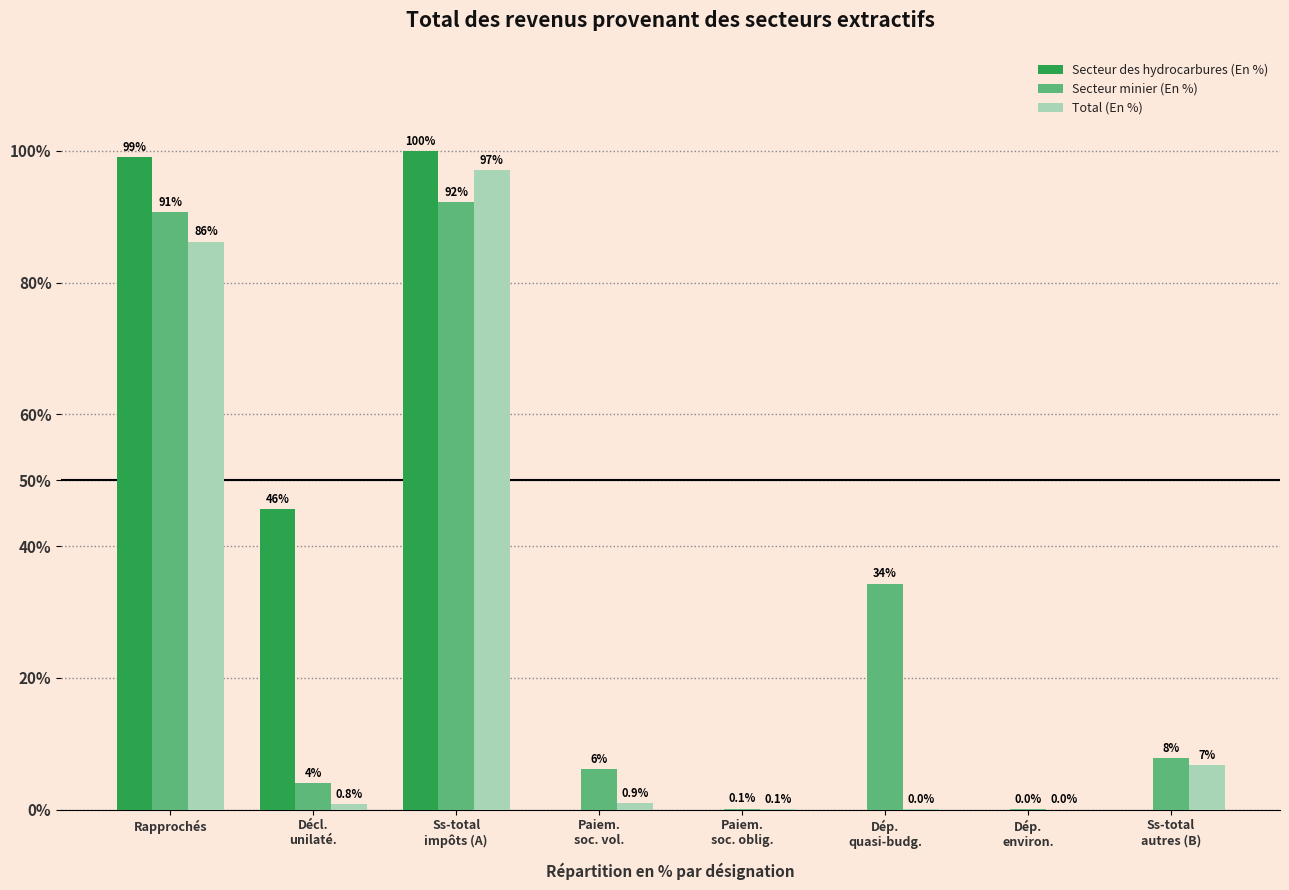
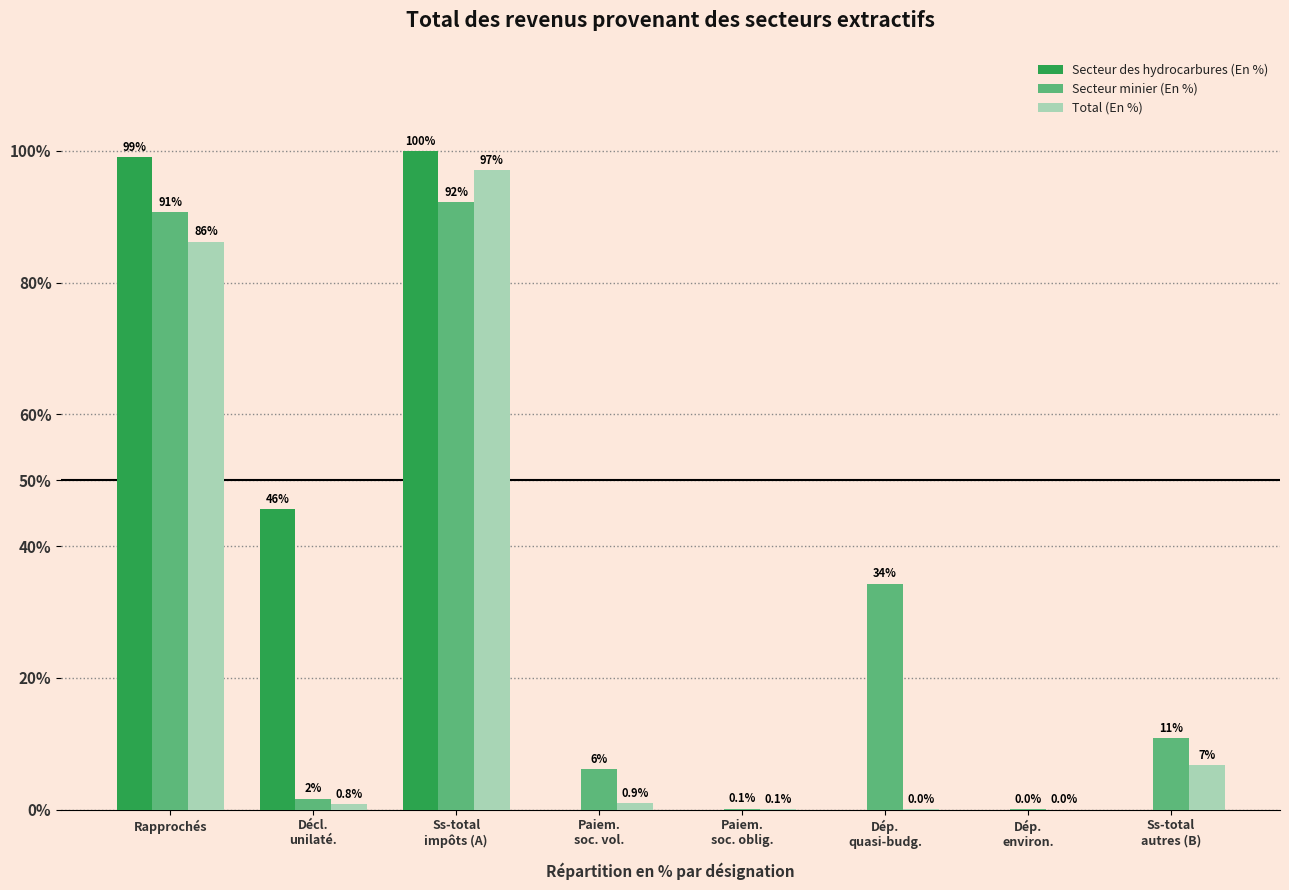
  {
    "Secteur des hydrocarbures (En %)": {
      "Rapprochés": "99%",
      "Décl. unilaté.": "46%",
      "Ss-total impôts (A)": "100%"
    },
    "Secteur minier (En %)": {
      "Rapprochés": "91%",
-     "Décl. unilaté.": "4%",
+     "Décl. unilaté.": "2%",
      "Ss-total impôts (A)": "92%",
      "Paiem. soc. vol.": "6%",
      "Paiem. soc. oblig.": "0.1%",
      "Dép. quasi-budg.": "34%",
      "Dép. environ.": "0.0%",
-     "Ss-total autres (B)": "8%"
+     "Ss-total autres (B)": "11%"
    },
    "Total (En %)": {
      "Rapprochés": "86%",
      "Décl. unilaté.": "0.8%",
      "Ss-total impôts (A)": "97%",
      "Paiem. soc. vol.": "0.9%",
      "Paiem. soc. oblig.": "0.1%",
      "Dép. quasi-budg.": "0.0%",
      "Dép. environ.": "0.0%",
      "Ss-total autres (B)": "7%"
    }
  }
